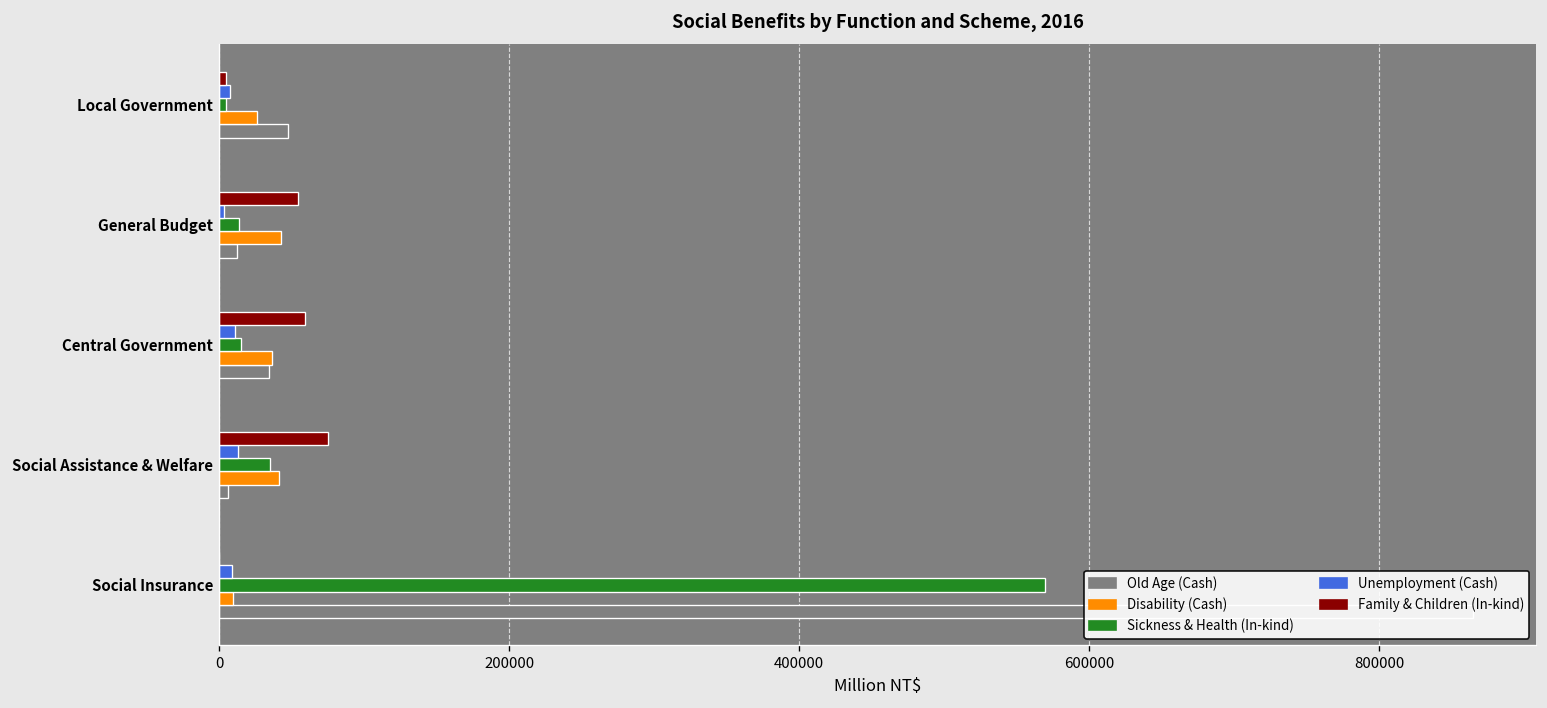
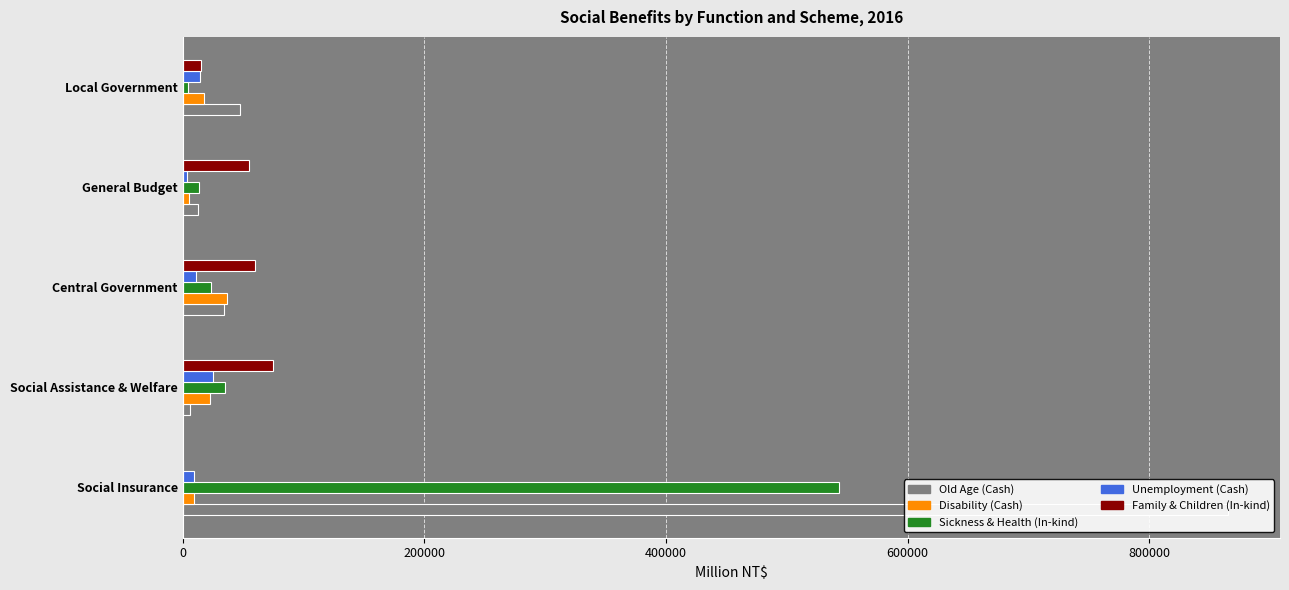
  {
    "Old Age (Cash)": {
      "Local Government": 48000,
      "General Budget": 12000,
      "Central Government": 34000,
      "Social Assistance & Welfare": 6000
    },
    "Disability (Cash)": {
-     "Local Government": 26000,
-     "General Budget": 43000,
+     "Local Government": 17000,
+     "General Budget": 5000,
      "Central Government": 36000,
-     "Social Assistance & Welfare": 41000,
+     "Social Assistance & Welfare": 23000,
      "Social Insurance": 10000
    },
    "Sickness & Health (In-kind)": {
      "Local Government": 5000,
      "General Budget": 13000,
-     "Central Government": 15000,
+     "Central Government": 23000,
      "Social Assistance & Welfare": 35000,
-     "Social Insurance": 570000
+     "Social Insurance": 543000
    },
    "Unemployment (Cash)": {
-     "Local Government": 7000,
+     "Local Government": 14000,
      "General Budget": 3000,
      "Central Government": 11000,
-     "Social Assistance & Welfare": 13000,
+     "Social Assistance & Welfare": 25000,
      "Social Insurance": 9000
    },
    "Family & Children (In-kind)": {
-     "Local Government": 5000,
+     "Local Government": 15000,
      "General Budget": 55000,
      "Central Government": 60000,
      "Social Assistance & Welfare": 75000,
      "Social Insurance": 0
    }
  }
